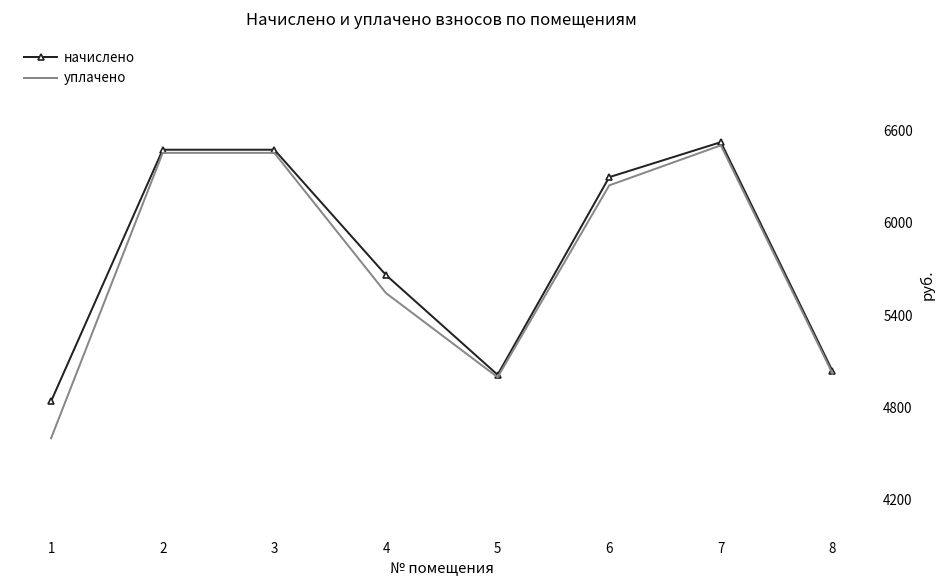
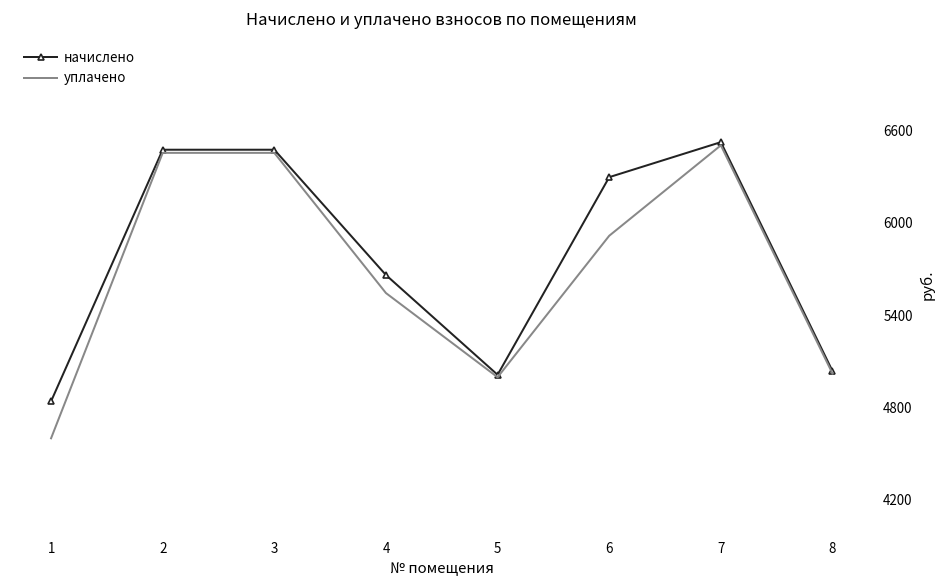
  {
    "начислено": {
      "1": 4840,
      "2": 6480,
      "3": 6480,
      "4": 5660,
      "6": 6300,
      "7": 6530
    },
    "уплачено": {
      "1": 4600,
      "2": 6460,
      "3": 6460,
      "4": 5540,
-     "6": 6240,
+     "6": 5920,
      "7": 6500
    }
  }
